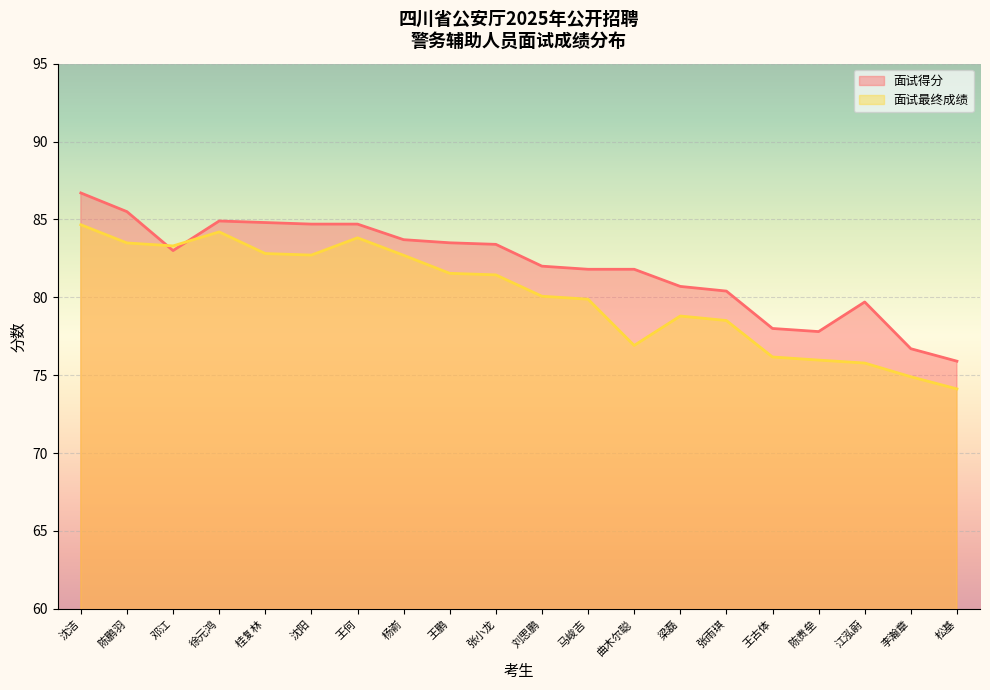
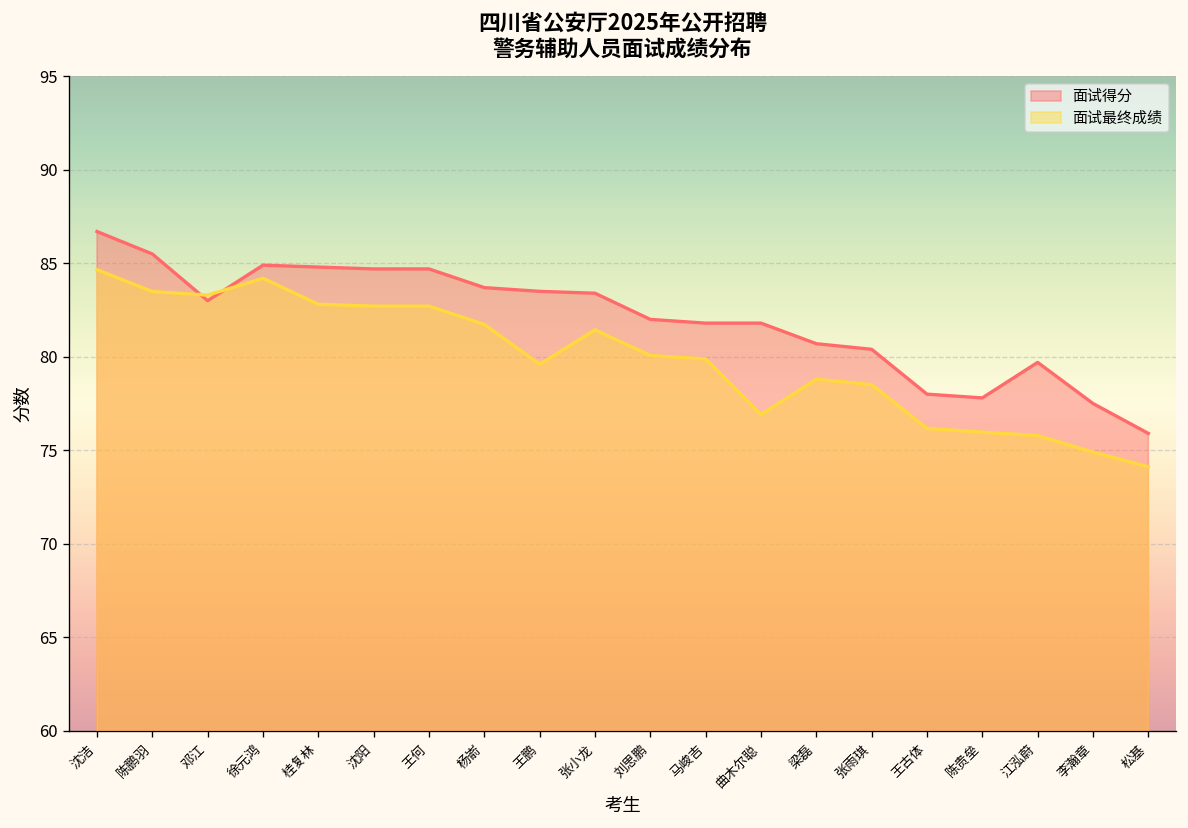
  {
    "面试得分": {
      "沈洁": 86.7,
      "陈鹏羽": 85.5,
      "邓江": 83.0,
      "徐元鸿": 84.9,
      "桂复林": 84.8,
      "沈阳": 84.7,
      "王何": 84.7,
      "杨嵛": 83.7,
      "王鹏": 83.5,
      "张小龙": 83.4,
      "刘思鹏": 82.0,
      "马峻吉": 81.8,
      "曲木尔聪": 81.8,
      "梁磊": 80.7,
      "张雨琪": 80.4,
      "王古体": 78.0,
      "陈贵垒": 77.8,
      "江泓蔚": 79.7,
-     "李瀚章": 76.7,
+     "李瀚章": 77.5,
      "松基": 75.9
    },
    "面试最终成绩": {
      "沈洁": 84.7,
      "陈鹏羽": 83.5,
      "邓江": 83.3,
      "徐元鸿": 84.2,
      "桂复林": 82.8,
      "沈阳": 82.7,
-     "王何": 83.8,
-     "杨嵛": 82.7,
-     "王鹏": 81.5,
+     "王何": 82.7,
+     "杨嵛": 81.7,
+     "王鹏": 79.6,
      "张小龙": 81.4,
      "刘思鹏": 80.1,
      "马峻吉": 79.9,
      "曲木尔聪": 76.9,
      "梁磊": 78.8,
      "张雨琪": 78.5,
      "王古体": 76.2,
      "陈贵垒": 76.0,
      "江泓蔚": 75.8,
      "李瀚章": 74.9,
      "松基": 74.1
    }
  }
